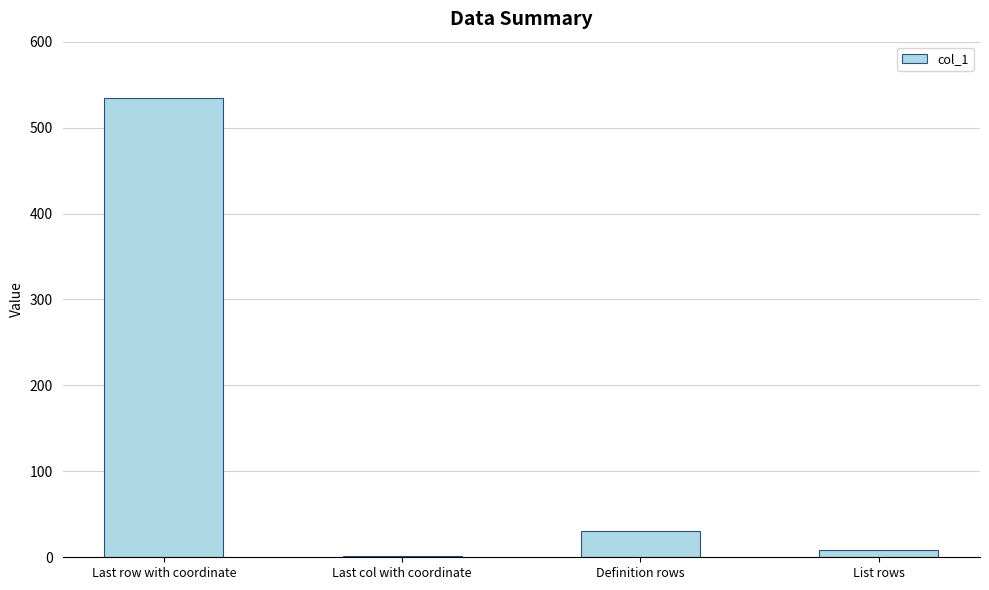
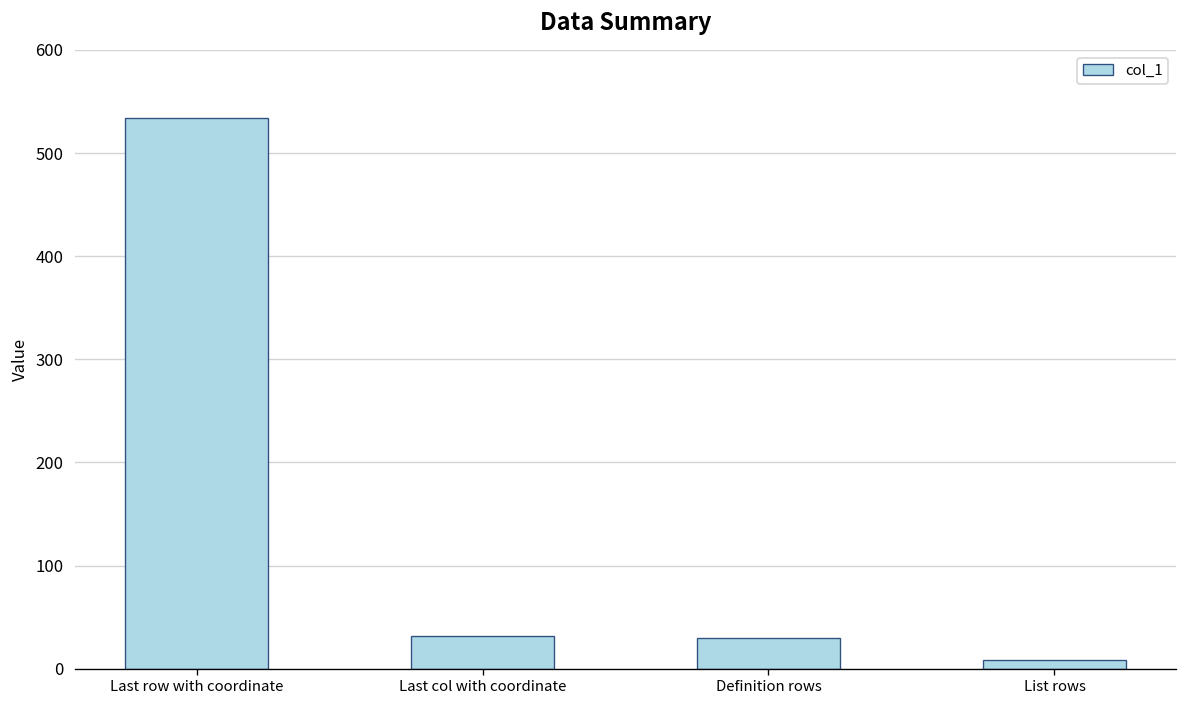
  {
    "Last row with coordinate": 530,
-   "Last col with coordinate": 0,
+   "Last col with coordinate": 30,
    "Definition rows": 30,
    "List rows": 10
  }
